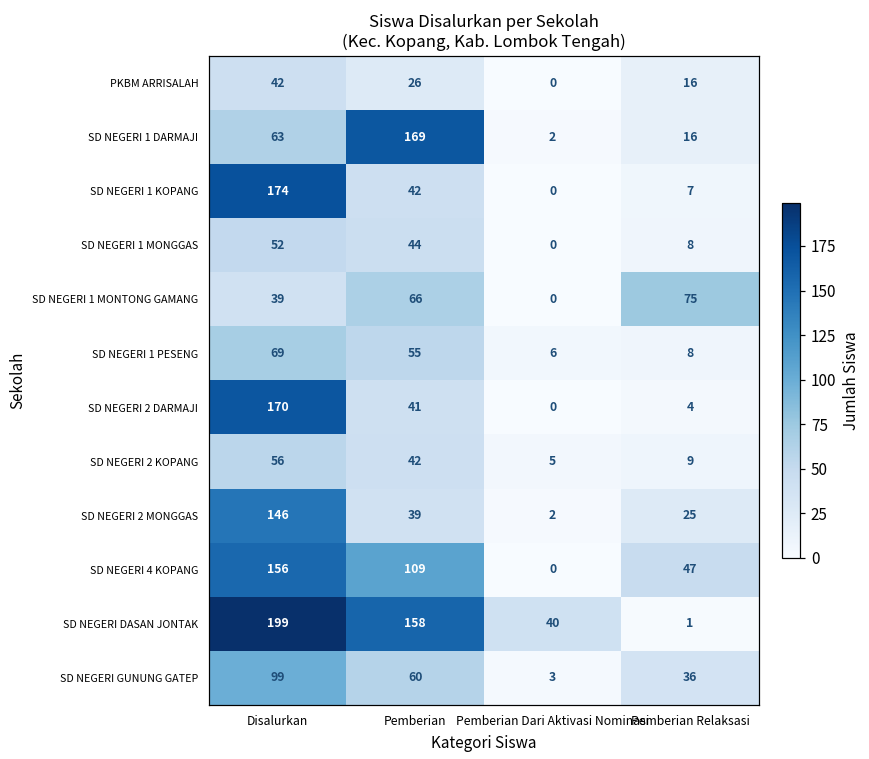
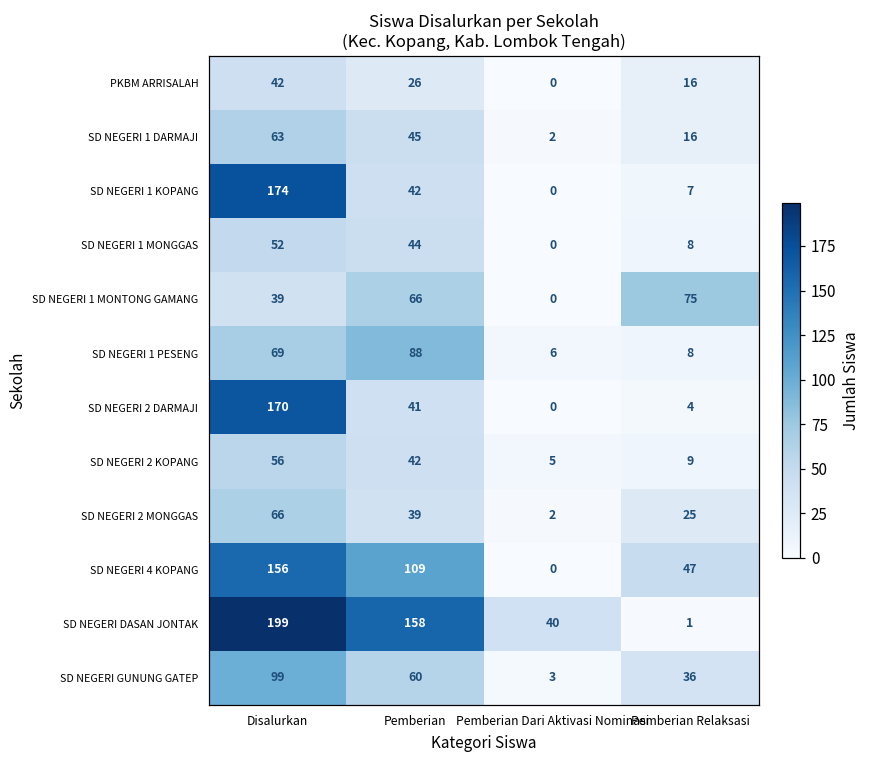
  {
    "PKBM ARRISALAH": {
      "Disalurkan": 42,
      "Pemberian": 26,
      "Pemberian Dari Aktivasi Nominasi": 0
    },
    "SD NEGERI 1 DARMAJI": {
      "Disalurkan": 63,
-     "Pemberian": 169,
+     "Pemberian": 45,
      "Pemberian Dari Aktivasi Nominasi": 2
    },
    "SD NEGERI 1 KOPANG": {
      "Disalurkan": 174,
      "Pemberian": 42,
      "Pemberian Dari Aktivasi Nominasi": 0
    },
    "SD NEGERI 1 MONGGAS": {
      "Disalurkan": 52,
      "Pemberian": 44,
      "Pemberian Dari Aktivasi Nominasi": 0
    },
    "SD NEGERI 1 MONTONG GAMANG": {
      "Disalurkan": 39,
      "Pemberian": 66,
      "Pemberian Dari Aktivasi Nominasi": 0
    },
    "SD NEGERI 1 PESENG": {
      "Disalurkan": 69,
-     "Pemberian": 55,
+     "Pemberian": 88,
      "Pemberian Dari Aktivasi Nominasi": 6
    },
    "SD NEGERI 2 DARMAJI": {
      "Disalurkan": 170,
      "Pemberian": 41,
      "Pemberian Dari Aktivasi Nominasi": 0
    },
    "SD NEGERI 2 KOPANG": {
      "Disalurkan": 56,
      "Pemberian": 42,
      "Pemberian Dari Aktivasi Nominasi": 5
    },
    "SD NEGERI 2 MONGGAS": {
-     "Disalurkan": 146,
+     "Disalurkan": 66,
      "Pemberian": 39,
      "Pemberian Dari Aktivasi Nominasi": 2
    },
    "SD NEGERI 4 KOPANG": {
      "Disalurkan": 156,
      "Pemberian": 109,
      "Pemberian Dari Aktivasi Nominasi": 0
    },
    "SD NEGERI DASAN JONTAK": {
      "Disalurkan": 199,
      "Pemberian": 158,
      "Pemberian Dari Aktivasi Nominasi": 40
    },
    "SD NEGERI GUNUNG GATEP": {
      "Disalurkan": 99,
      "Pemberian": 60,
      "Pemberian Dari Aktivasi Nominasi": 3
    }
  }
